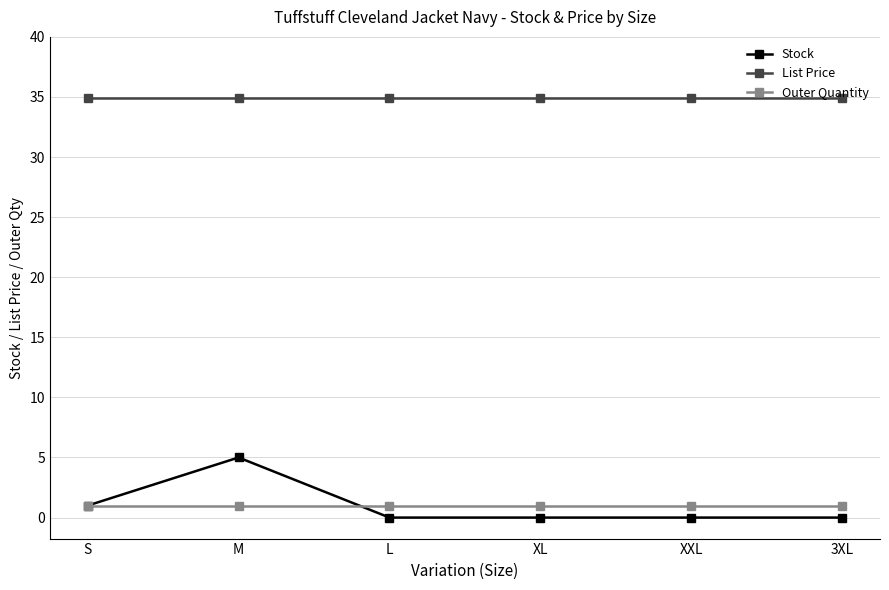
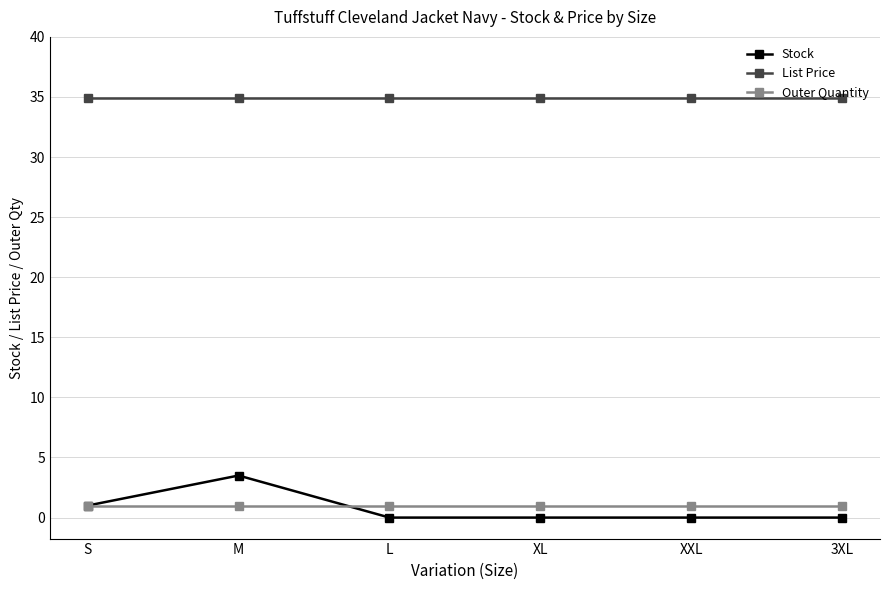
  {
    "Stock": {
-     "M": 5.0,
+     "M": 3.5,
      "L": 0.0,
      "XL": 0.0,
      "XXL": 0.0,
      "3XL": 0.0
    },
    "List Price": {
      "S": 35.0,
      "M": 35.0,
      "L": 35.0,
      "XL": 35.0,
      "XXL": 35.0,
      "3XL": 35.0
    },
    "Outer Quantity": {
      "M": 1.0,
      "L": 1.0,
      "XL": 1.0,
      "XXL": 1.0,
      "3XL": 1.0
    }
  }
